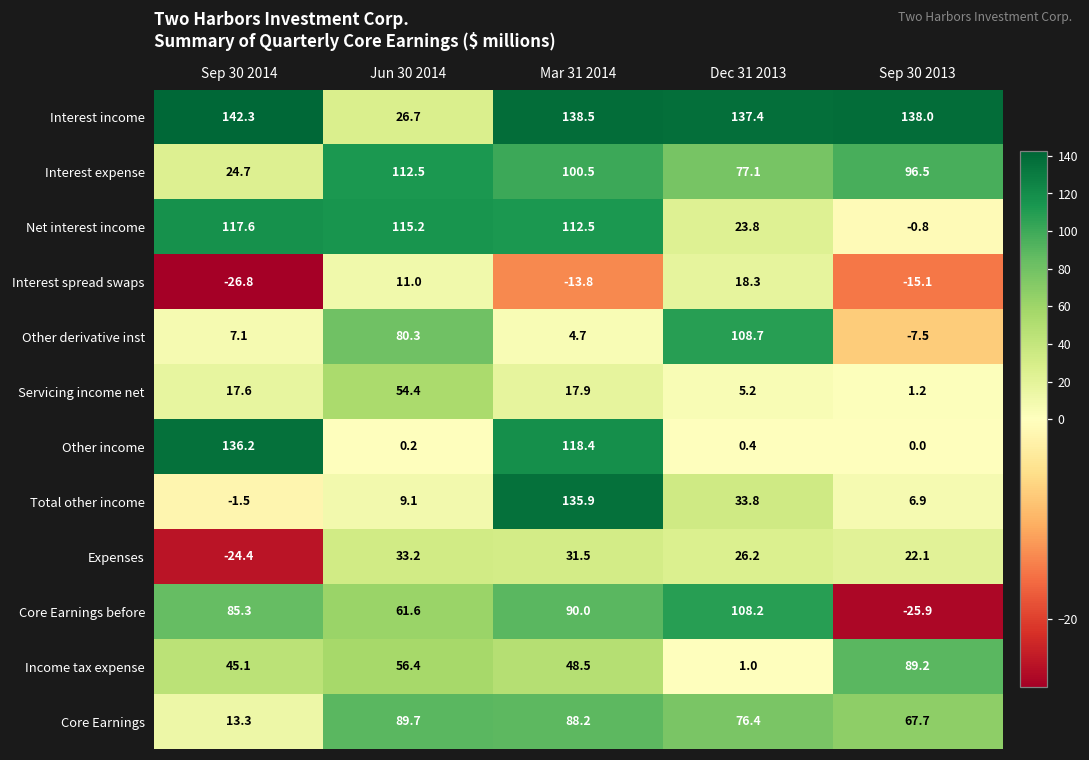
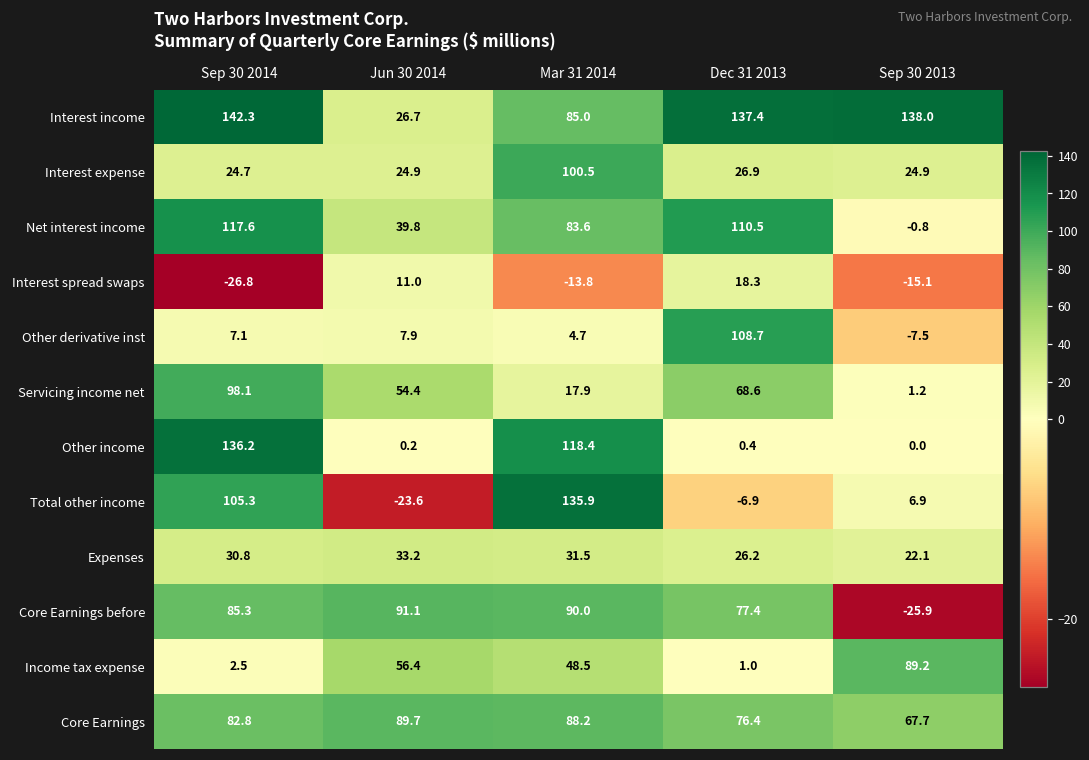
  {
    "Interest income": {
      "Sep 30 2014": 142.3,
      "Jun 30 2014": 26.7,
-     "Mar 31 2014": 138.5,
+     "Mar 31 2014": 85.0,
      "Dec 31 2013": 137.4,
      "Sep 30 2013": 138.0
    },
    "Interest expense": {
      "Sep 30 2014": 24.7,
-     "Jun 30 2014": 112.5,
+     "Jun 30 2014": 24.9,
      "Mar 31 2014": 100.5,
-     "Dec 31 2013": 77.1,
-     "Sep 30 2013": 96.5
+     "Dec 31 2013": 26.9,
+     "Sep 30 2013": 24.9
    },
    "Net interest income": {
      "Sep 30 2014": 117.6,
-     "Jun 30 2014": 115.2,
-     "Mar 31 2014": 112.5,
-     "Dec 31 2013": 23.8,
+     "Jun 30 2014": 39.8,
+     "Mar 31 2014": 83.6,
+     "Dec 31 2013": 110.5,
      "Sep 30 2013": -0.8
    },
    "Interest spread swaps": {
      "Sep 30 2014": -26.8,
      "Jun 30 2014": 11.0,
      "Mar 31 2014": -13.8,
      "Dec 31 2013": 18.3,
      "Sep 30 2013": -15.1
    },
    "Other derivative inst": {
      "Sep 30 2014": 7.1,
-     "Jun 30 2014": 80.3,
+     "Jun 30 2014": 7.9,
      "Mar 31 2014": 4.7,
      "Dec 31 2013": 108.7,
      "Sep 30 2013": -7.5
    },
    "Servicing income net": {
-     "Sep 30 2014": 17.6,
+     "Sep 30 2014": 98.1,
      "Jun 30 2014": 54.4,
      "Mar 31 2014": 17.9,
-     "Dec 31 2013": 5.2,
+     "Dec 31 2013": 68.6,
      "Sep 30 2013": 1.2
    },
    "Other income": {
      "Sep 30 2014": 136.2,
      "Jun 30 2014": 0.2,
      "Mar 31 2014": 118.4,
      "Dec 31 2013": 0.4,
      "Sep 30 2013": 0.0
    },
    "Total other income": {
-     "Sep 30 2014": -1.5,
-     "Jun 30 2014": 9.1,
+     "Sep 30 2014": 105.3,
+     "Jun 30 2014": -23.6,
      "Mar 31 2014": 135.9,
-     "Dec 31 2013": 33.8,
+     "Dec 31 2013": -6.9,
      "Sep 30 2013": 6.9
    },
    "Expenses": {
-     "Sep 30 2014": -24.4,
+     "Sep 30 2014": 30.8,
      "Jun 30 2014": 33.2,
      "Mar 31 2014": 31.5,
      "Dec 31 2013": 26.2,
      "Sep 30 2013": 22.1
    },
    "Core Earnings before": {
      "Sep 30 2014": 85.3,
-     "Jun 30 2014": 61.6,
+     "Jun 30 2014": 91.1,
      "Mar 31 2014": 90.0,
-     "Dec 31 2013": 108.2,
+     "Dec 31 2013": 77.4,
      "Sep 30 2013": -25.9
    },
    "Income tax expense": {
-     "Sep 30 2014": 45.1,
+     "Sep 30 2014": 2.5,
      "Jun 30 2014": 56.4,
      "Mar 31 2014": 48.5,
      "Dec 31 2013": 1.0,
      "Sep 30 2013": 89.2
    },
    "Core Earnings": {
-     "Sep 30 2014": 13.3,
+     "Sep 30 2014": 82.8,
      "Jun 30 2014": 89.7,
      "Mar 31 2014": 88.2,
      "Dec 31 2013": 76.4,
      "Sep 30 2013": 67.7
    }
  }
